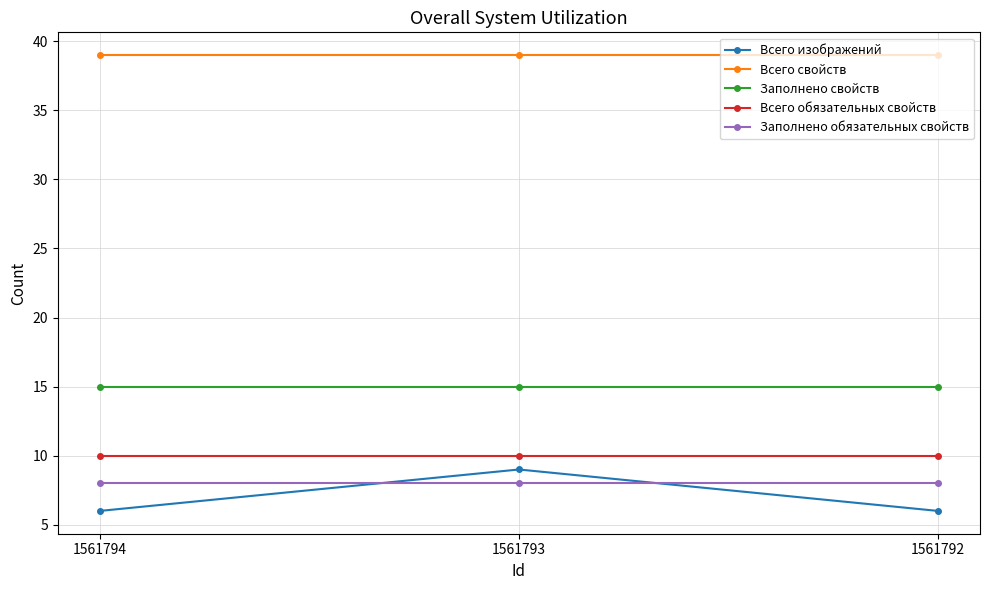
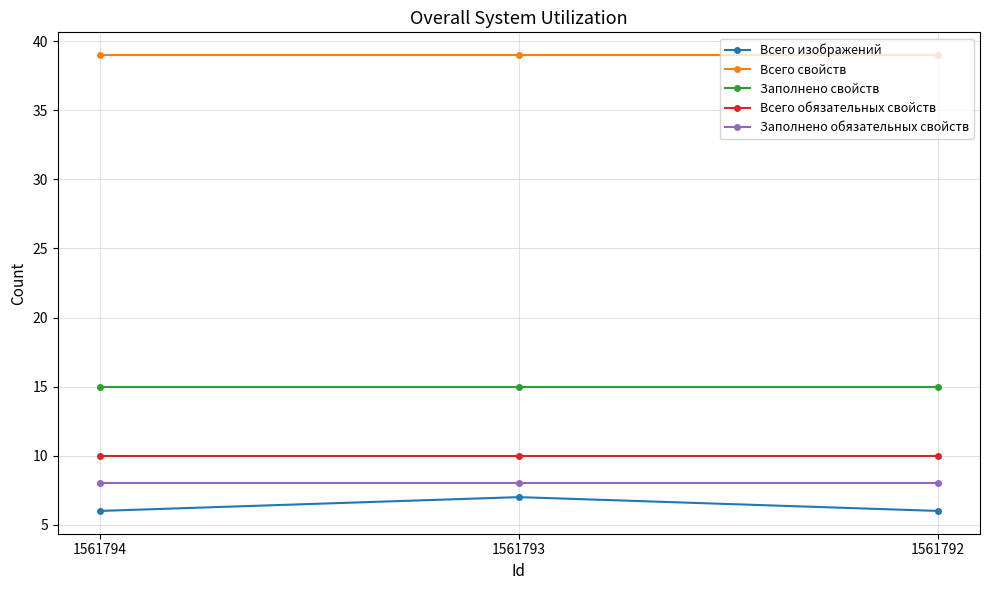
  {
    "Всего изображений": {
      "1561794": 6,
-     "1561793": 9,
+     "1561793": 7,
      "1561792": 6
    },
    "Всего свойств": {
      "1561794": 39,
      "1561793": 39
    },
    "Заполнено свойств": {
      "1561794": 15,
      "1561793": 15,
      "1561792": 15
    },
    "Всего обязательных свойств": {
      "1561794": 10,
      "1561793": 10,
      "1561792": 10
    },
    "Заполнено обязательных свойств": {
      "1561794": 8,
      "1561793": 8,
      "1561792": 8
    }
  }
